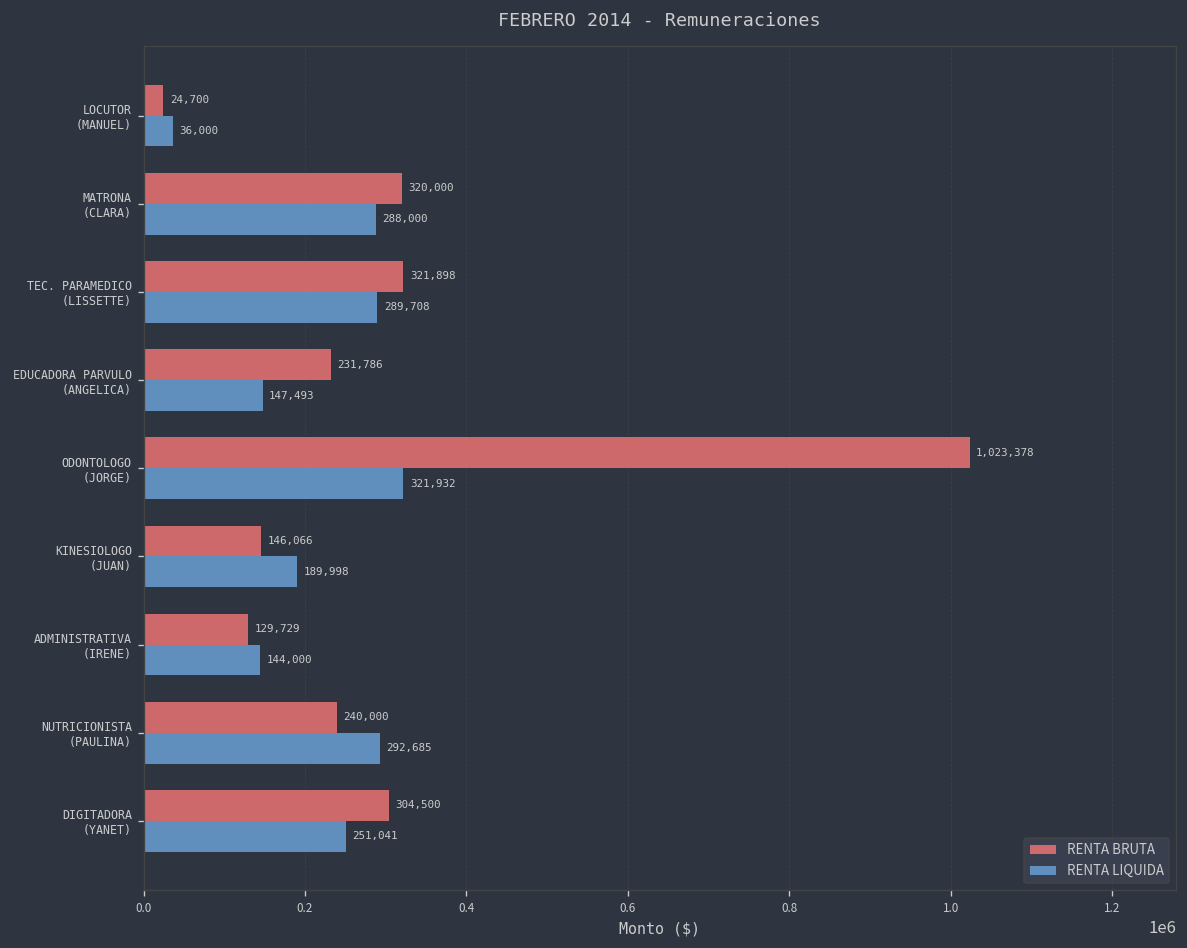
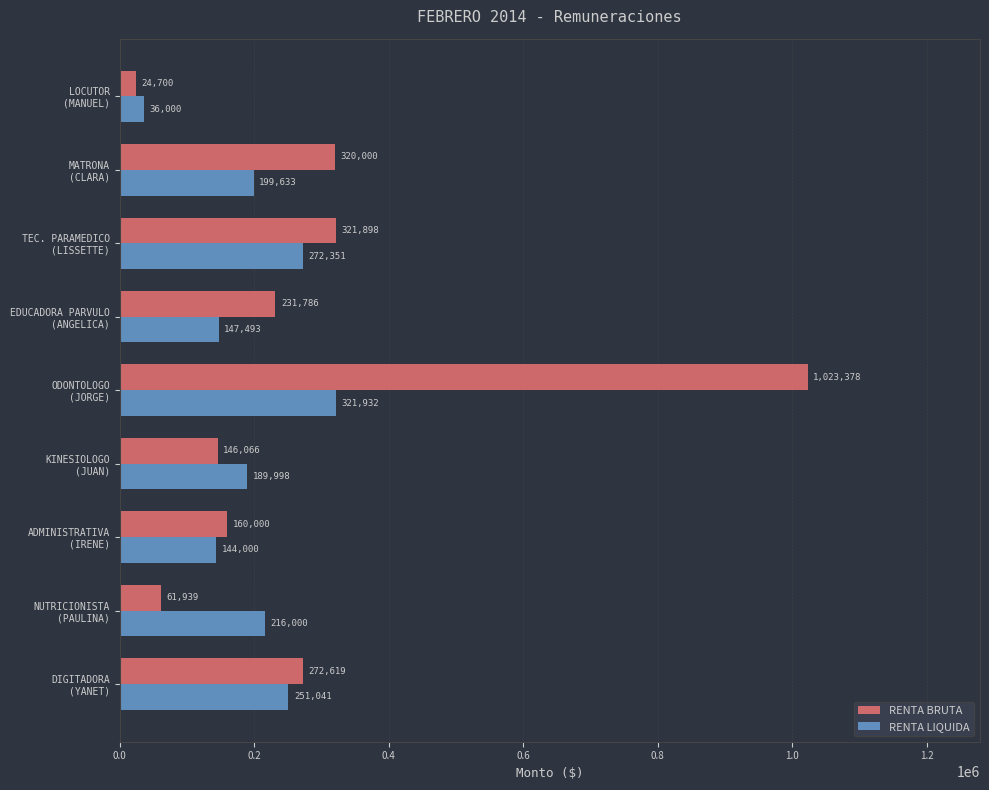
  {
    "RENTA BRUTA": {
      "LOCUTOR (MANUEL)": "24,700",
      "MATRONA (CLARA)": "320,000",
      "TEC. PARAMEDICO (LISSETTE)": "321,898",
      "EDUCADORA PARVULO (ANGELICA)": "231,786",
      "ODONTOLOGO (JORGE)": "1,023,378",
      "KINESIOLOGO (JUAN)": "146,066",
-     "ADMINISTRATIVA (IRENE)": "129,729",
-     "NUTRICIONISTA (PAULINA)": "240,000",
-     "DIGITADORA (YANET)": "304,500"
+     "ADMINISTRATIVA (IRENE)": "160,000",
+     "NUTRICIONISTA (PAULINA)": "61,939",
+     "DIGITADORA (YANET)": "272,619"
    },
    "RENTA LIQUIDA": {
      "LOCUTOR (MANUEL)": "36,000",
-     "MATRONA (CLARA)": "288,000",
-     "TEC. PARAMEDICO (LISSETTE)": "289,708",
+     "MATRONA (CLARA)": "199,633",
+     "TEC. PARAMEDICO (LISSETTE)": "272,351",
      "EDUCADORA PARVULO (ANGELICA)": "147,493",
      "ODONTOLOGO (JORGE)": "321,932",
      "KINESIOLOGO (JUAN)": "189,998",
      "ADMINISTRATIVA (IRENE)": "144,000",
-     "NUTRICIONISTA (PAULINA)": "292,685",
+     "NUTRICIONISTA (PAULINA)": "216,000",
      "DIGITADORA (YANET)": "251,041"
    }
  }
